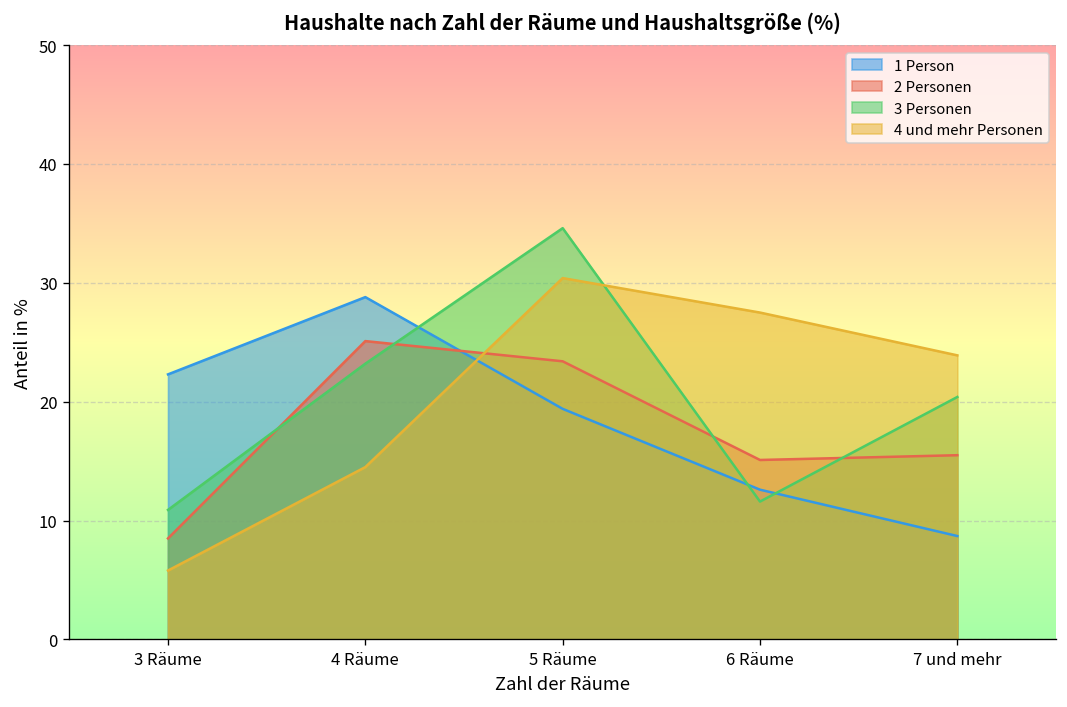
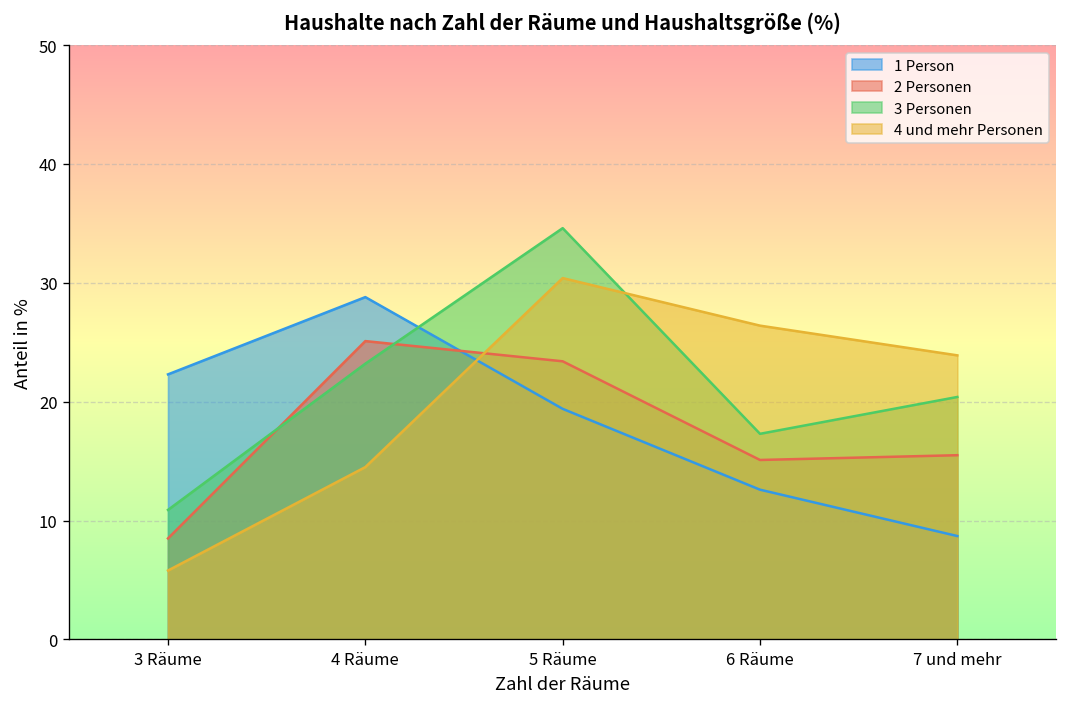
  {
    "1 Person": {
      "3 Räume": 22,
      "4 Räume": 29,
      "5 Räume": 19,
      "6 Räume": 13,
      "7 und mehr": 9
    },
    "2 Personen": {
      "3 Räume": 9,
      "4 Räume": 25,
      "5 Räume": 23,
      "6 Räume": 15,
      "7 und mehr": 16
    },
    "3 Personen": {
      "3 Räume": 11,
      "4 Räume": 23,
      "5 Räume": 35,
-     "6 Räume": 12,
+     "6 Räume": 17,
      "7 und mehr": 20
    },
    "4 und mehr Personen": {
      "3 Räume": 6,
      "4 Räume": 15,
      "5 Räume": 30,
-     "6 Räume": 28,
+     "6 Räume": 26,
      "7 und mehr": 24
    }
  }
